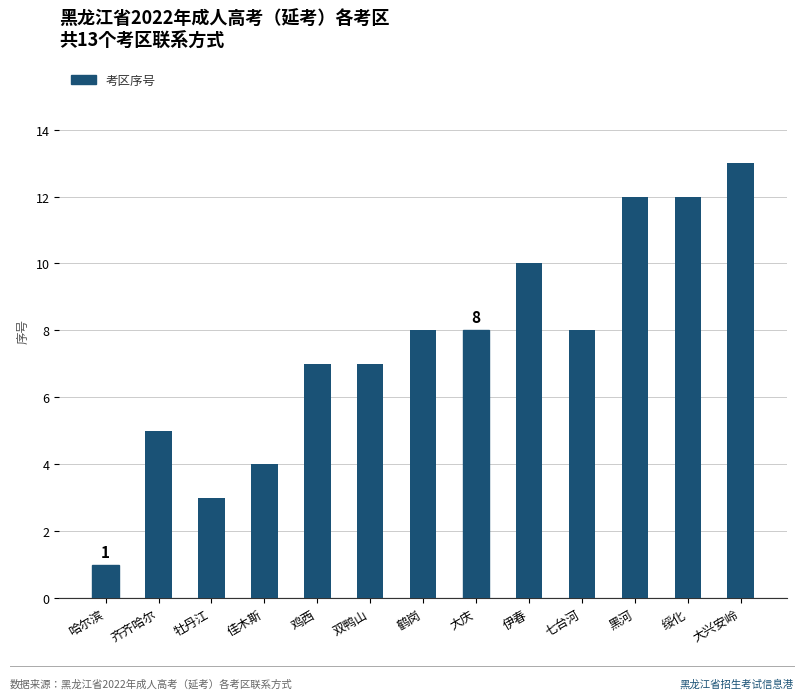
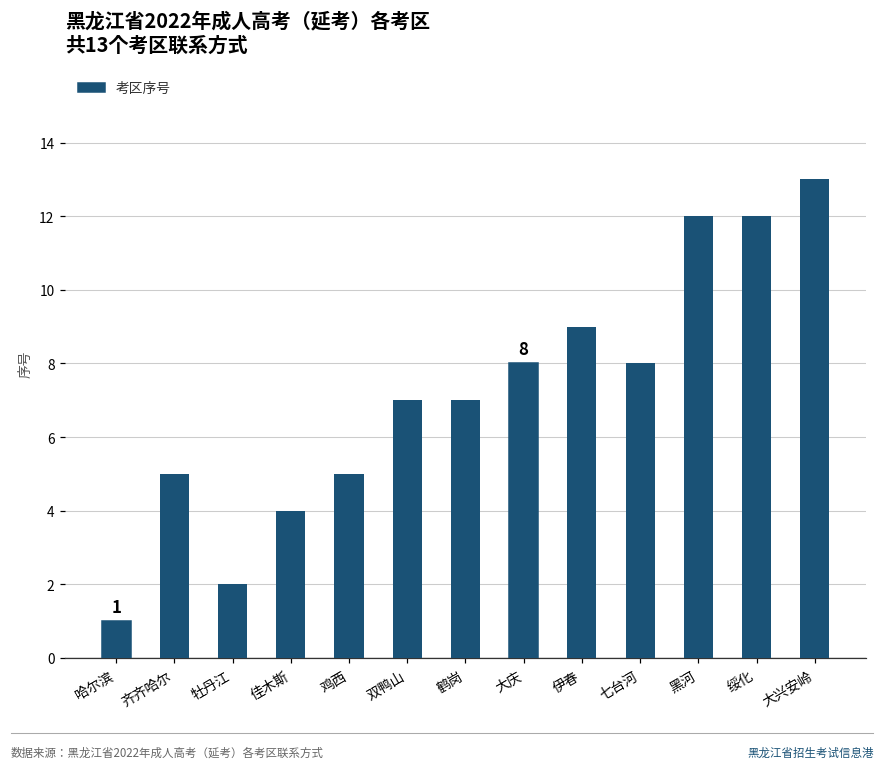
  {
    "齐齐哈尔": 5,
-   "牡丹江": 3,
+   "牡丹江": 2,
    "佳木斯": 4,
-   "鸡西": 7,
+   "鸡西": 5,
    "双鸭山": 7,
-   "鹤岗": 8,
-   "伊春": 10,
+   "鹤岗": 7,
+   "伊春": 9,
    "七台河": 8,
    "黑河": 12,
    "绥化": 12,
    "大兴安岭": 13
  }
